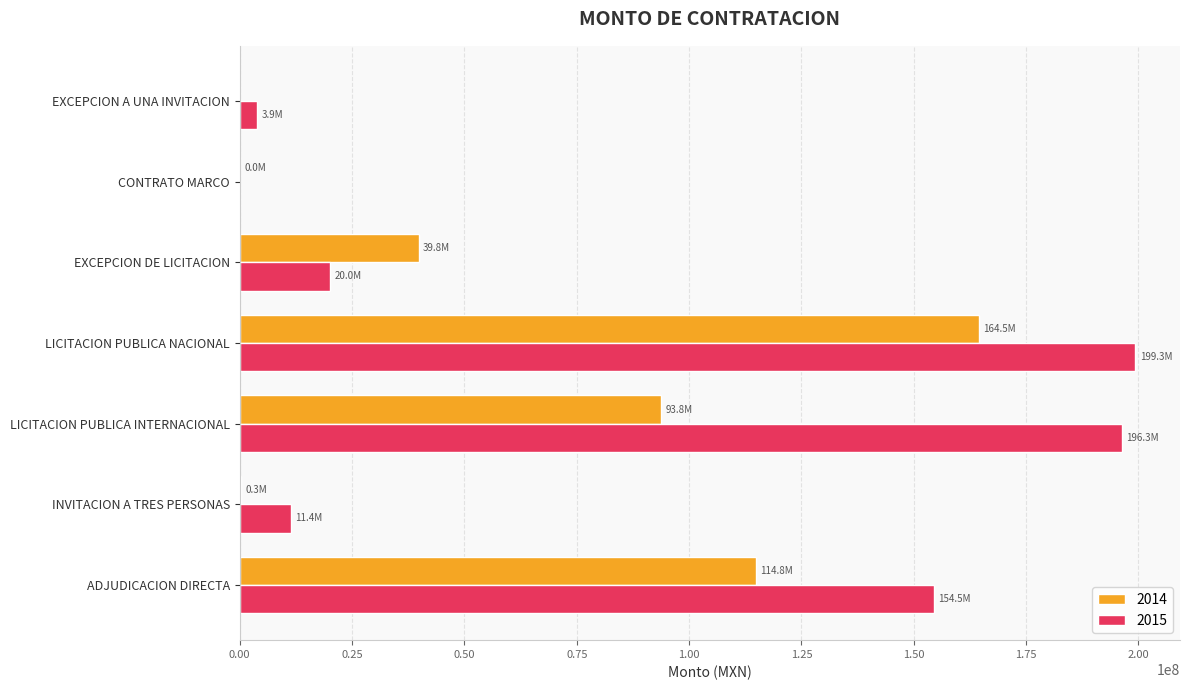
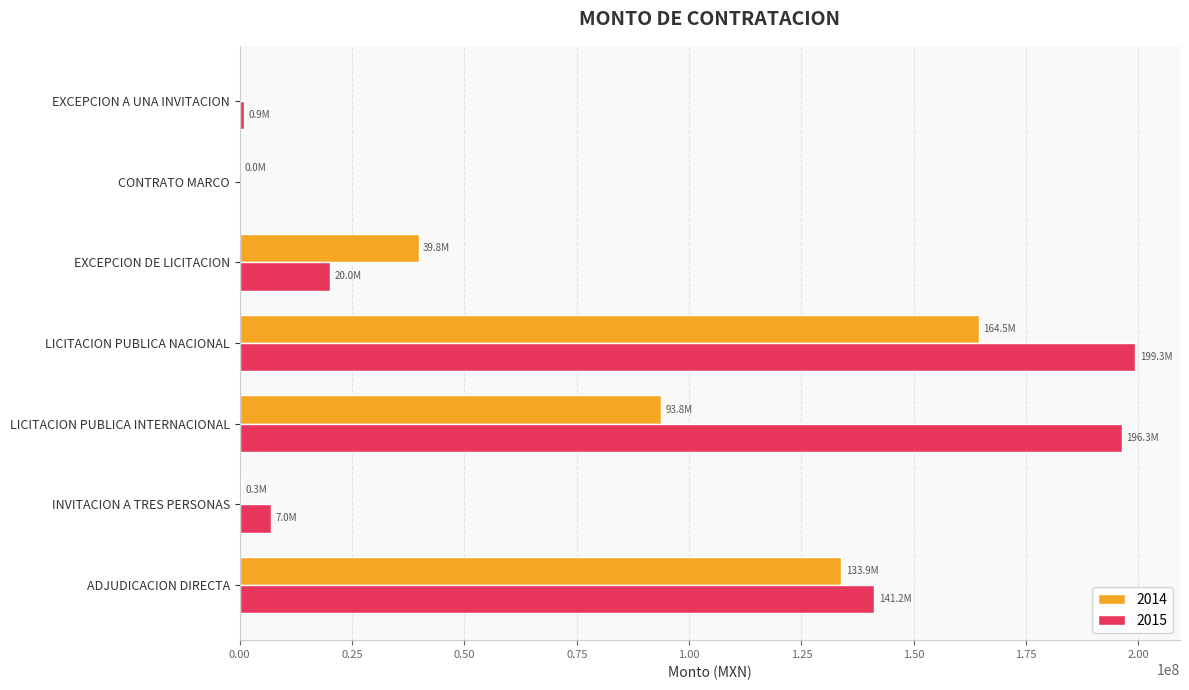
  {
    "2014": {
      "EXCEPCION DE LICITACION": "39.8M",
      "LICITACION PUBLICA NACIONAL": "164.5M",
      "LICITACION PUBLICA INTERNACIONAL": "93.8M",
      "INVITACION A TRES PERSONAS": "0.3M",
-     "ADJUDICACION DIRECTA": "114.8M"
+     "ADJUDICACION DIRECTA": "133.9M"
    },
    "2015": {
-     "EXCEPCION A UNA INVITACION": "3.9M",
+     "EXCEPCION A UNA INVITACION": "0.9M",
      "CONTRATO MARCO": "0.0M",
      "EXCEPCION DE LICITACION": "20.0M",
      "LICITACION PUBLICA NACIONAL": "199.3M",
      "LICITACION PUBLICA INTERNACIONAL": "196.3M",
-     "INVITACION A TRES PERSONAS": "11.4M",
-     "ADJUDICACION DIRECTA": "154.5M"
+     "INVITACION A TRES PERSONAS": "7.0M",
+     "ADJUDICACION DIRECTA": "141.2M"
    }
  }
